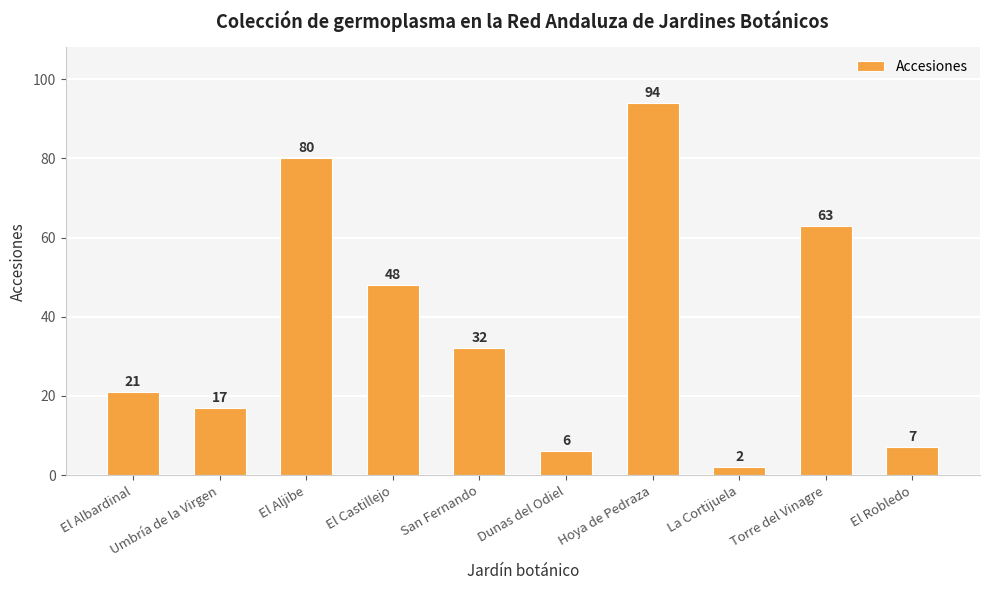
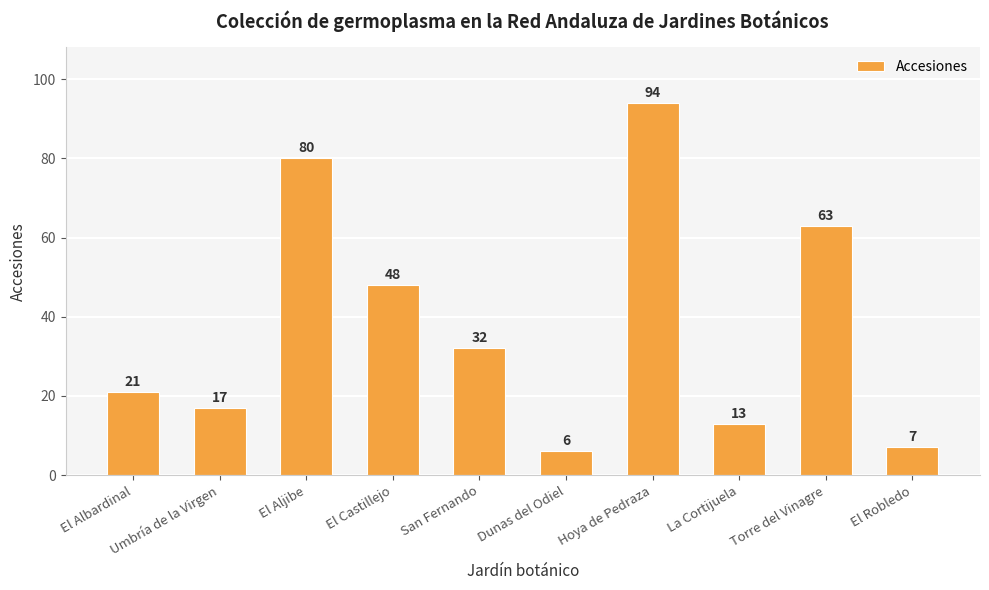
  {
    "El Albardinal": 21,
    "Umbría de la Virgen": 17,
    "El Aljibe": 80,
    "El Castillejo": 48,
    "San Fernando": 32,
    "Dunas del Odiel": 6,
    "Hoya de Pedraza": 94,
-   "La Cortijuela": 2,
+   "La Cortijuela": 13,
    "Torre del Vinagre": 63,
    "El Robledo": 7
  }
